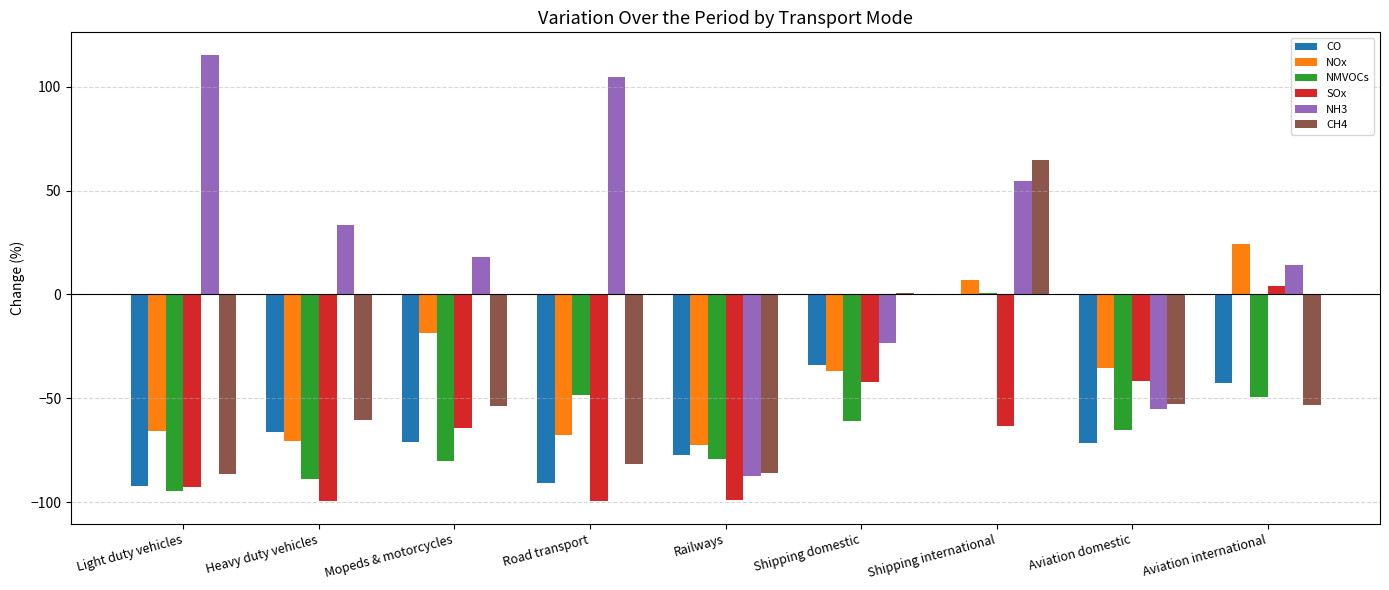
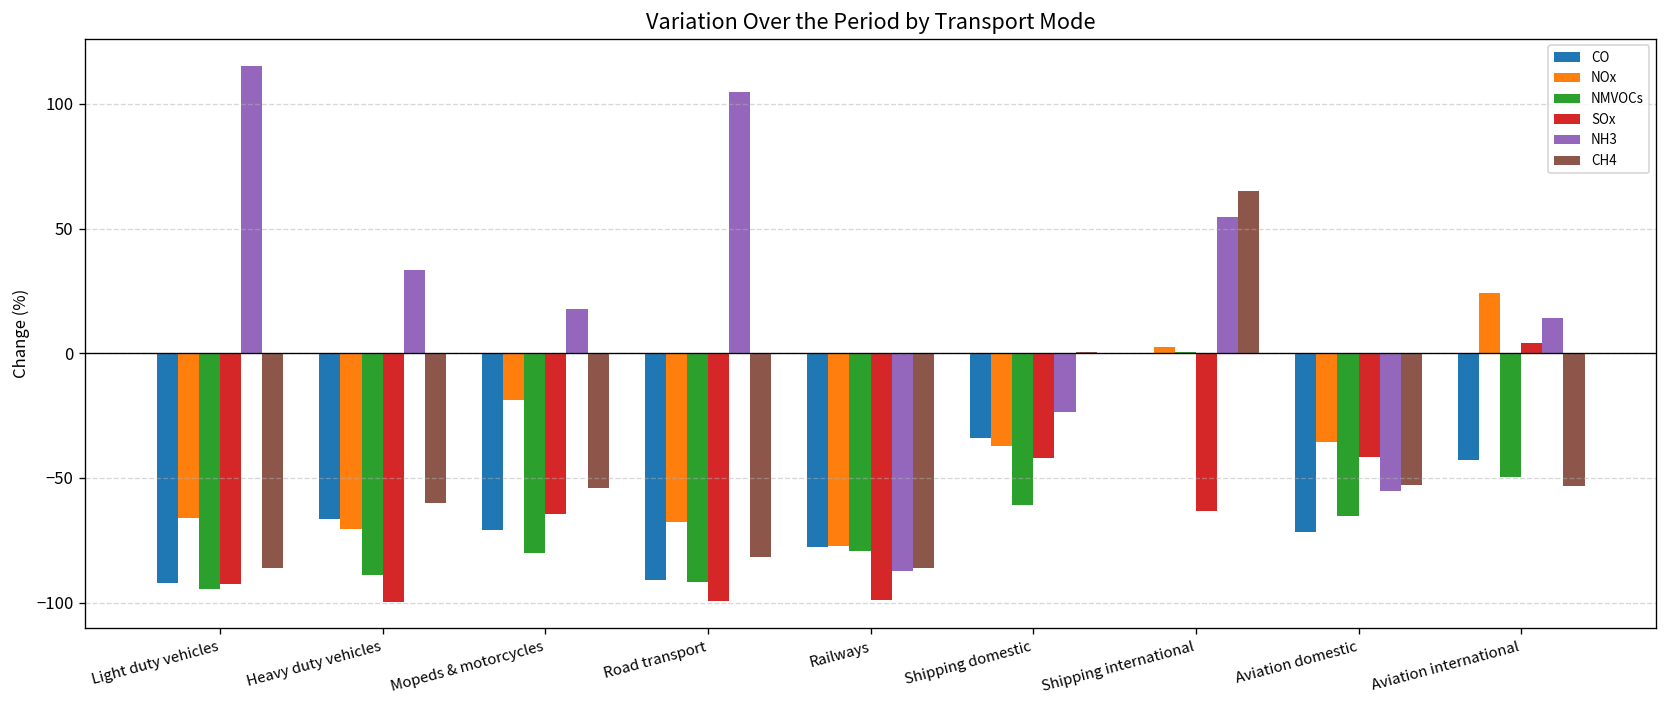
  {
    "CO": {
      "Light duty vehicles": -92,
      "Heavy duty vehicles": -66,
      "Mopeds & motorcycles": -71,
      "Road transport": -91,
      "Railways": -77,
      "Shipping domestic": -34,
      "Aviation domestic": -72,
      "Aviation international": -43
    },
    "NOx": {
      "Light duty vehicles": -66,
      "Heavy duty vehicles": -71,
      "Mopeds & motorcycles": -19,
      "Road transport": -68,
-     "Railways": -73,
+     "Railways": -77,
      "Shipping domestic": -37,
-     "Shipping international": 7,
+     "Shipping international": 2,
      "Aviation domestic": -36,
      "Aviation international": 24
    },
    "NMVOCs": {
      "Light duty vehicles": -95,
      "Heavy duty vehicles": -89,
      "Mopeds & motorcycles": -80,
-     "Road transport": -49,
+     "Road transport": -92,
      "Railways": -79,
      "Shipping domestic": -61,
      "Aviation domestic": -65,
      "Aviation international": -50
    },
    "SOx": {
      "Light duty vehicles": -93,
      "Heavy duty vehicles": -100,
      "Mopeds & motorcycles": -64,
      "Road transport": -99,
      "Railways": -99,
      "Shipping domestic": -42,
      "Shipping international": -63,
      "Aviation domestic": -42,
      "Aviation international": 4
    },
    "NH3": {
      "Light duty vehicles": 115,
      "Heavy duty vehicles": 33,
      "Mopeds & motorcycles": 18,
      "Road transport": 105,
      "Railways": -87,
      "Shipping domestic": -23,
      "Shipping international": 55,
      "Aviation domestic": -55,
      "Aviation international": 14
    },
    "CH4": {
      "Light duty vehicles": -86,
      "Heavy duty vehicles": -60,
      "Mopeds & motorcycles": -54,
      "Road transport": -82,
      "Railways": -86,
      "Shipping international": 65,
      "Aviation domestic": -53,
      "Aviation international": -53
    }
  }
